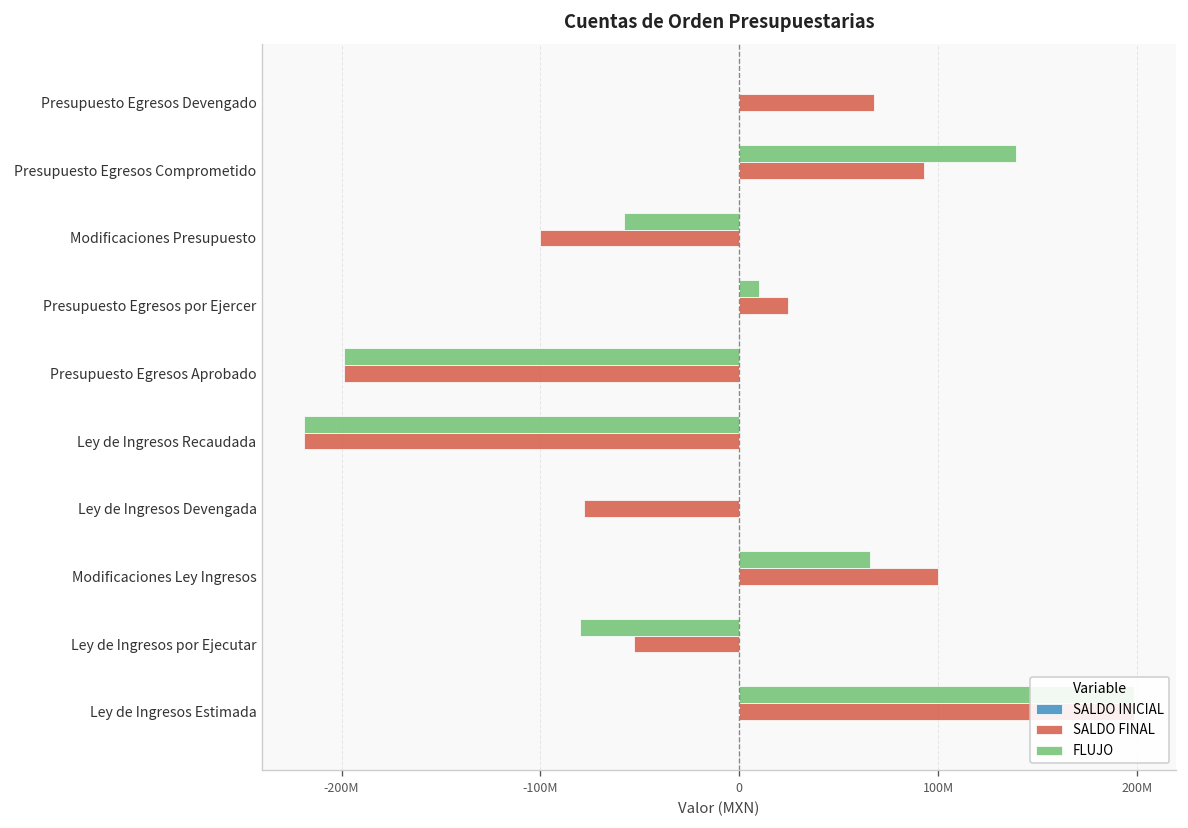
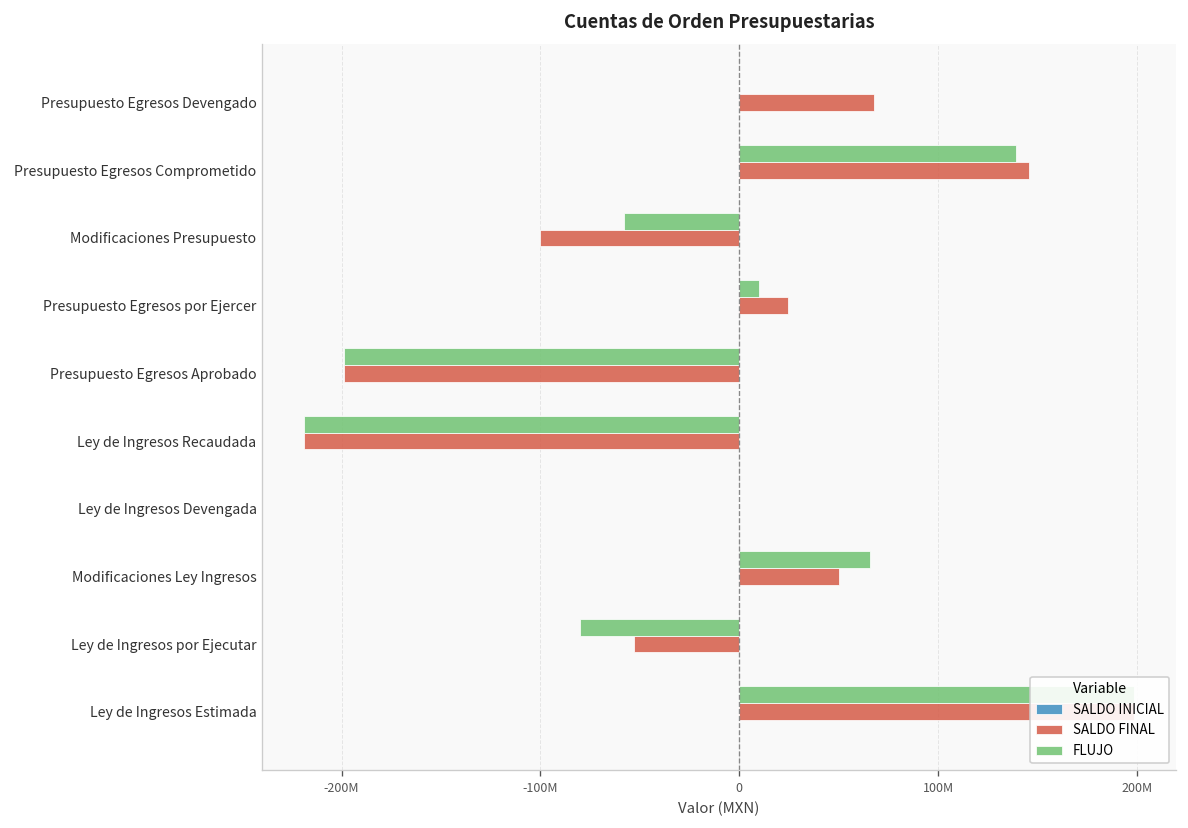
  {
    "SALDO INICIAL": {
      "Presupuesto Egresos Devengado": 0,
      "Presupuesto Egresos Comprometido": 0,
      "Modificaciones Presupuesto": 0,
      "Presupuesto Egresos por Ejercer": 0,
      "Presupuesto Egresos Aprobado": 0,
      "Ley de Ingresos Recaudada": 0,
      "Ley de Ingresos Devengada": 0,
      "Modificaciones Ley Ingresos": 0,
      "Ley de Ingresos por Ejecutar": 0,
      "Ley de Ingresos Estimada": 0
    },
    "SALDO FINAL": {
      "Presupuesto Egresos Devengado": 68000000,
-     "Presupuesto Egresos Comprometido": 93000000,
+     "Presupuesto Egresos Comprometido": 146000000,
      "Modificaciones Presupuesto": -100000000,
      "Presupuesto Egresos por Ejercer": 24000000,
      "Presupuesto Egresos Aprobado": -199000000,
      "Ley de Ingresos Recaudada": -219000000,
-     "Ley de Ingresos Devengada": -78000000,
-     "Modificaciones Ley Ingresos": 100000000,
+     "Ley de Ingresos Devengada": 0,
+     "Modificaciones Ley Ingresos": 50000000,
      "Ley de Ingresos por Ejecutar": -53000000
    },
    "FLUJO": {
      "Presupuesto Egresos Comprometido": 139000000,
      "Modificaciones Presupuesto": -58000000,
      "Presupuesto Egresos por Ejercer": 10000000,
      "Presupuesto Egresos Aprobado": -199000000,
      "Ley de Ingresos Recaudada": -219000000,
      "Modificaciones Ley Ingresos": 66000000,
      "Ley de Ingresos por Ejecutar": -80000000
    }
  }
